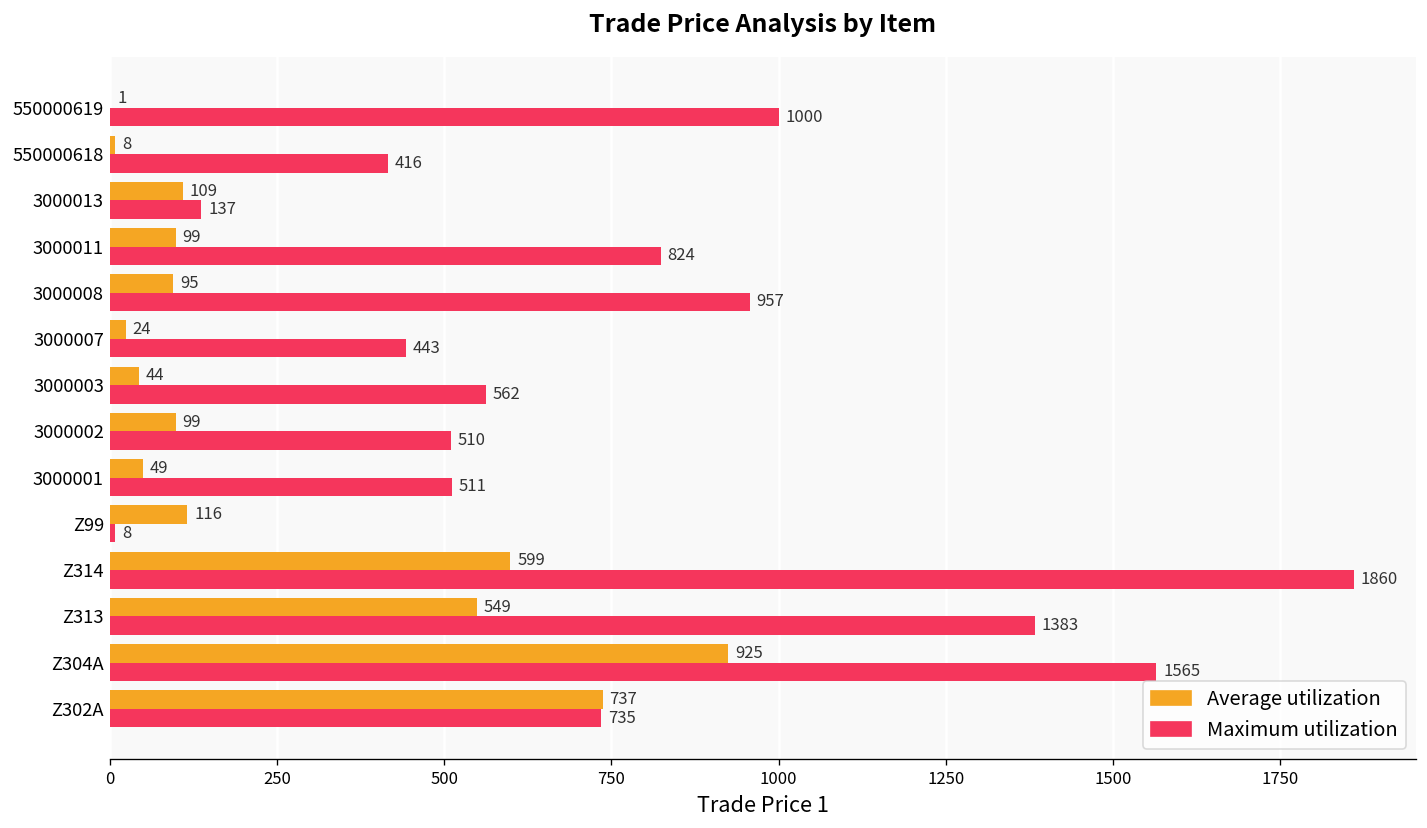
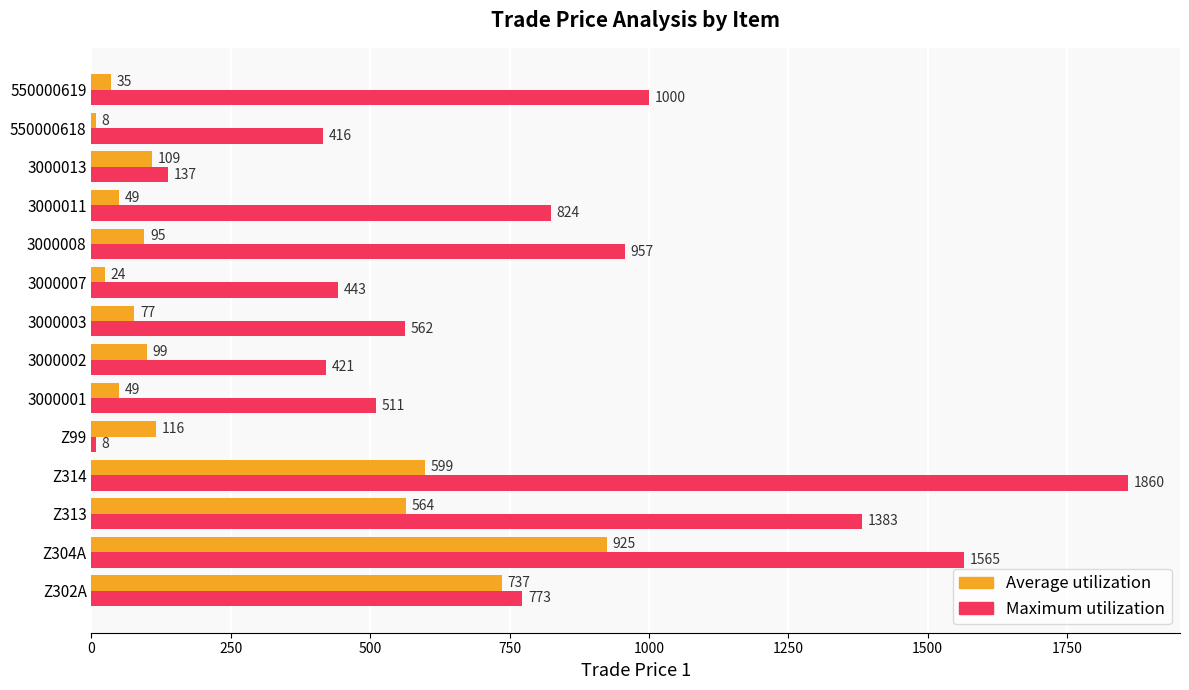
  {
    "Average utilization": {
-     "550000619": 1,
+     "550000619": 35,
      "550000618": 8,
      "3000013": 109,
-     "3000011": 99,
+     "3000011": 49,
      "3000008": 95,
      "3000007": 24,
-     "3000003": 44,
+     "3000003": 77,
      "3000002": 99,
      "3000001": 49,
      "Z99": 116,
      "Z314": 599,
-     "Z313": 549,
+     "Z313": 564,
      "Z304A": 925,
      "Z302A": 737
    },
    "Maximum utilization": {
      "550000619": 1000,
      "550000618": 416,
      "3000013": 137,
      "3000011": 824,
      "3000008": 957,
      "3000007": 443,
      "3000003": 562,
-     "3000002": 510,
+     "3000002": 421,
      "3000001": 511,
      "Z99": 8,
      "Z314": 1860,
      "Z313": 1383,
      "Z304A": 1565,
-     "Z302A": 735
+     "Z302A": 773
    }
  }
